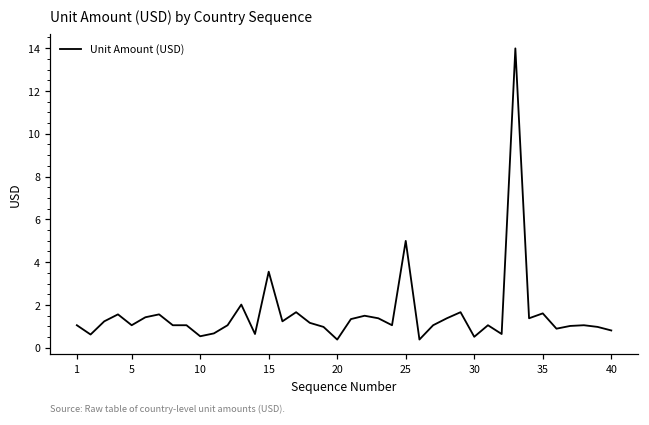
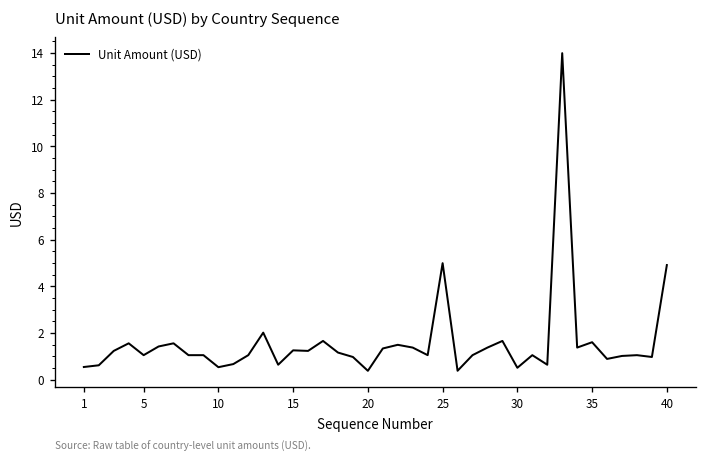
  {
-   "1": 1.1,
+   "1": 0.5,
    "5": 1.1,
    "10": 0.5,
-   "15": 3.6,
+   "15": 1.3,
    "20": 0.4,
    "25": 5.0,
    "30": 0.5,
    "35": 1.6,
-   "40": 0.8
+   "40": 4.9
  }
